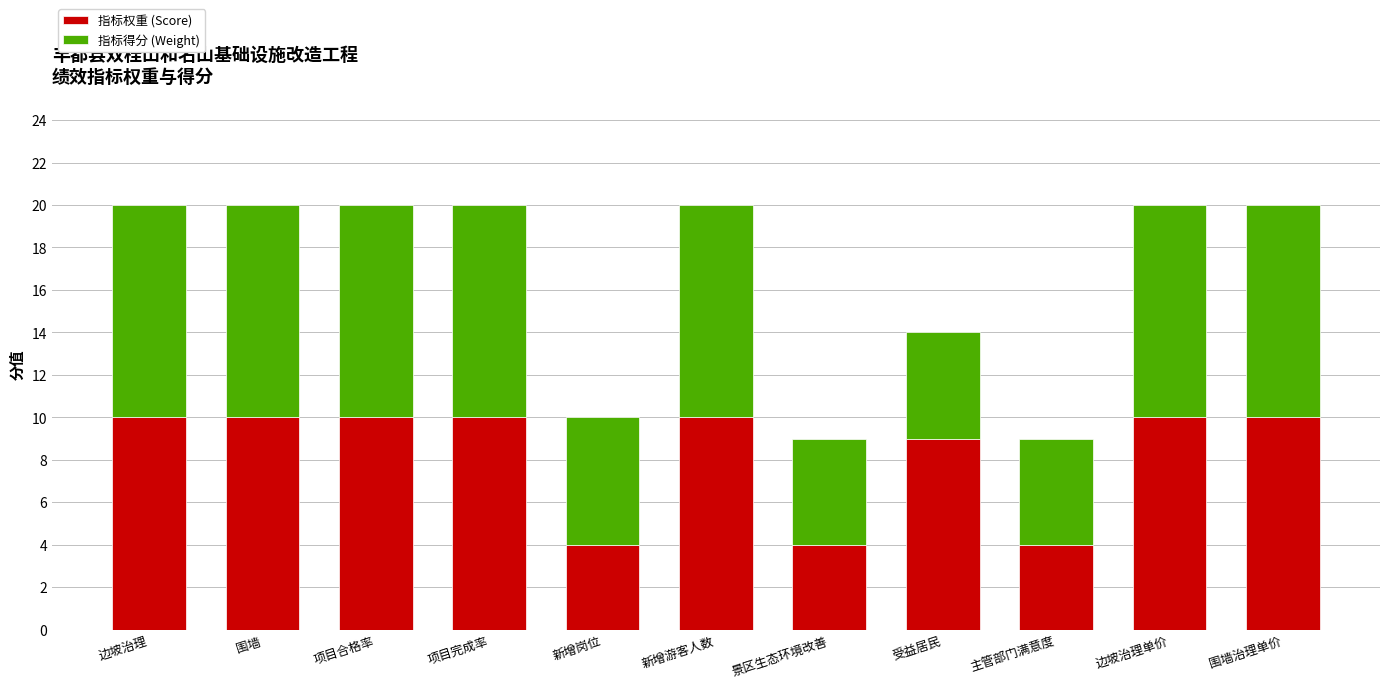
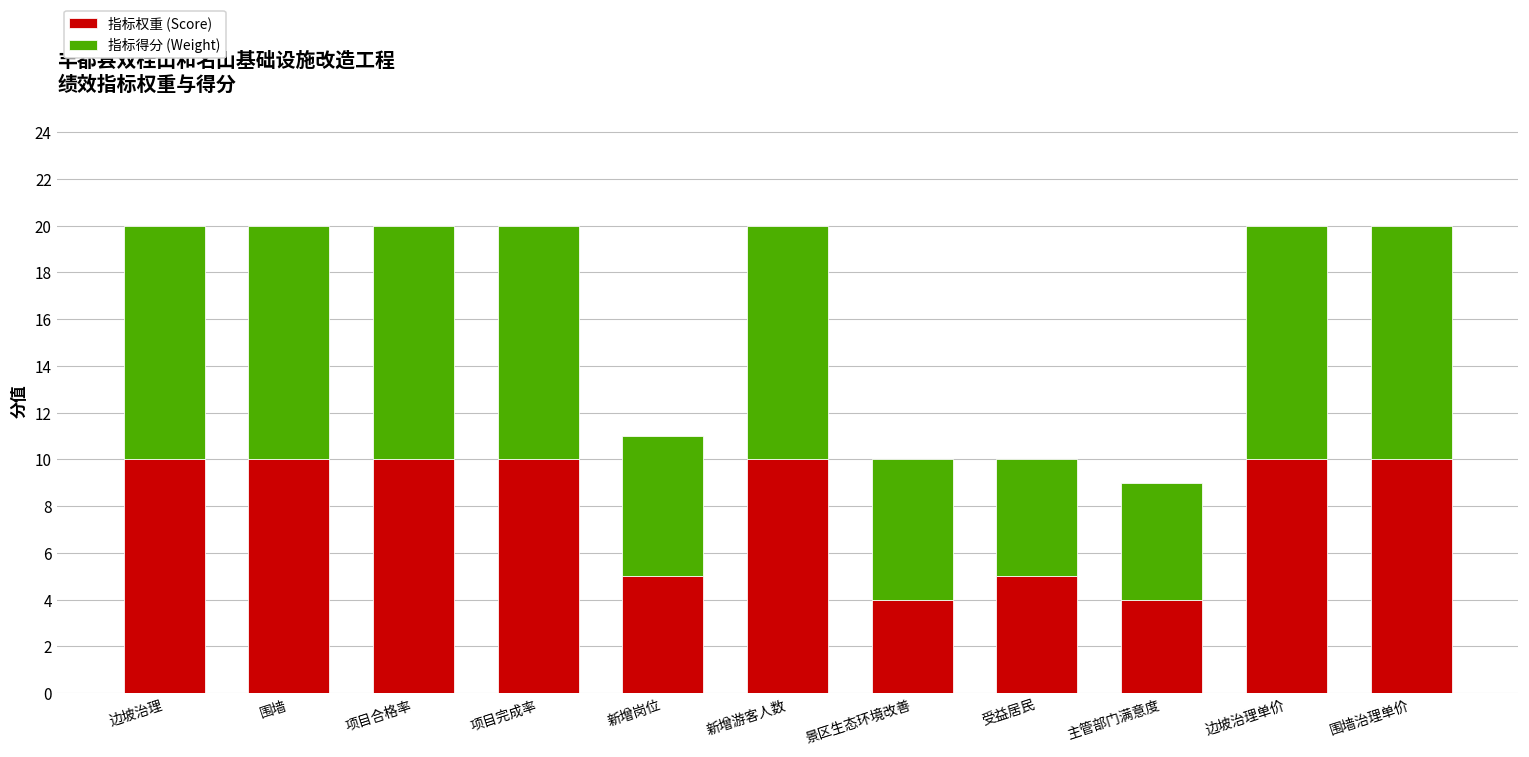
  {
    "指标权重 (Score)": {
      "边坡治理": 10,
      "围墙": 10,
      "项目合格率": 10,
      "项目完成率": 10,
-     "新增岗位": 4,
+     "新增岗位": 5,
      "新增游客人数": 10,
      "景区生态环境改善": 4,
-     "受益居民": 9,
+     "受益居民": 5,
      "主管部门满意度": 4,
      "边坡治理单价": 10,
      "围墙治理单价": 10
    },
    "指标得分 (Weight)": {
      "边坡治理": 10,
      "围墙": 10,
      "项目合格率": 10,
      "项目完成率": 10,
      "新增岗位": 6,
      "新增游客人数": 10,
-     "景区生态环境改善": 5,
+     "景区生态环境改善": 6,
      "受益居民": 5,
      "主管部门满意度": 5,
      "边坡治理单价": 10,
      "围墙治理单价": 10
    }
  }
